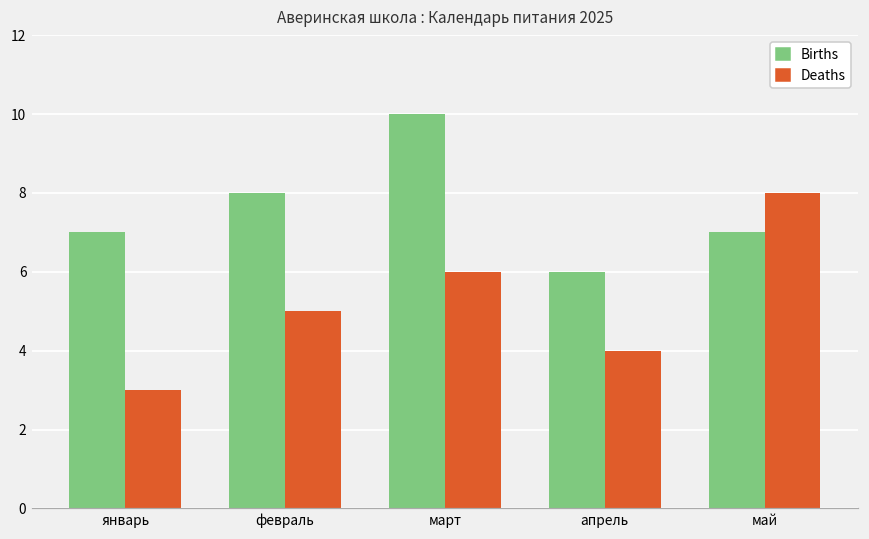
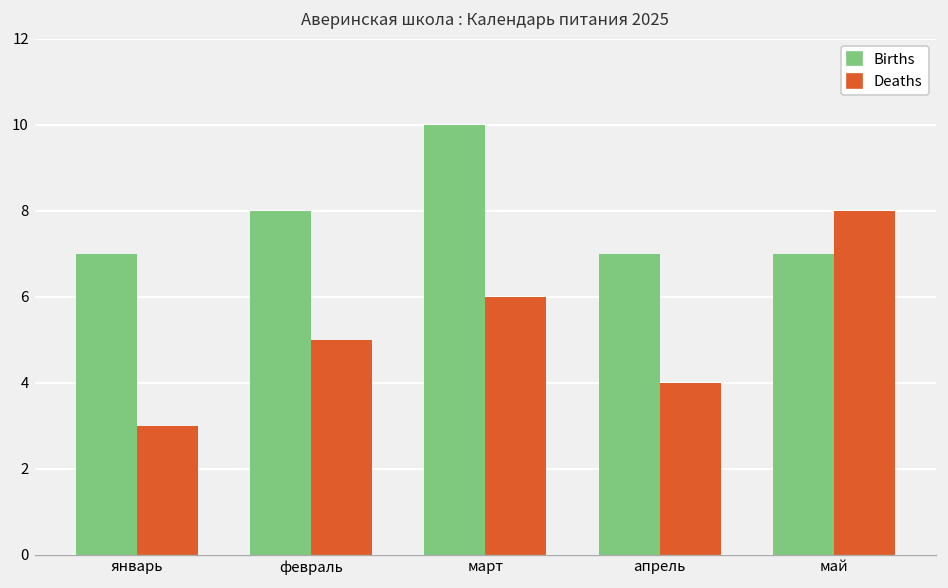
  {
    "Births": {
      "январь": 7,
      "февраль": 8,
      "март": 10,
-     "апрель": 6,
+     "апрель": 7,
      "май": 7
    },
    "Deaths": {
      "январь": 3,
      "февраль": 5,
      "март": 6,
      "апрель": 4,
      "май": 8
    }
  }
